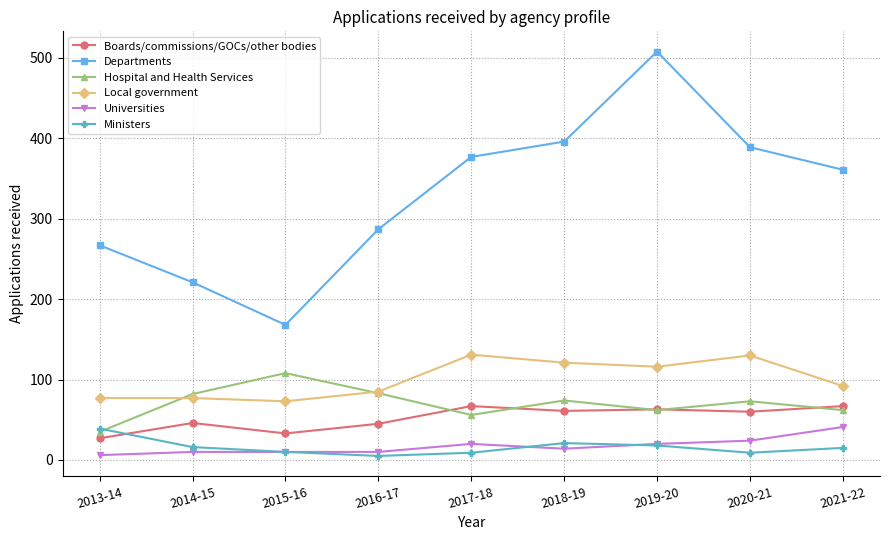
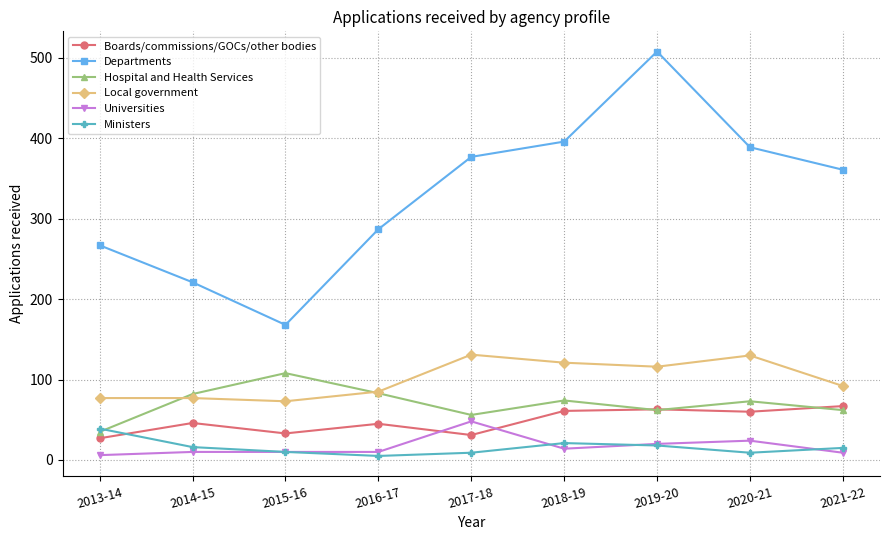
  {
    "Boards/commissions/GOCs/other bodies": {
      "2013-14": 30,
      "2014-15": 50,
      "2015-16": 30,
      "2016-17": 50,
-     "2017-18": 70,
+     "2017-18": 30,
      "2018-19": 60,
      "2020-21": 60,
      "2021-22": 70
    },
    "Hospital and Health Services": {
      "2013-14": 40,
      "2014-15": 80,
      "2015-16": 110,
      "2017-18": 60,
      "2018-19": 70,
      "2020-21": 70,
      "2021-22": 60
    },
    "Local government": {
      "2013-14": 80,
      "2014-15": 80,
      "2015-16": 70,
      "2017-18": 130,
      "2018-19": 120,
      "2019-20": 120,
      "2020-21": 130,
      "2021-22": 90
    },
    "Universities": {
      "2013-14": 10,
      "2014-15": 10,
      "2016-17": 10,
-     "2017-18": 20,
+     "2017-18": 50,
      "2018-19": 10,
      "2020-21": 20,
-     "2021-22": 40
+     "2021-22": 10
    }
  }
